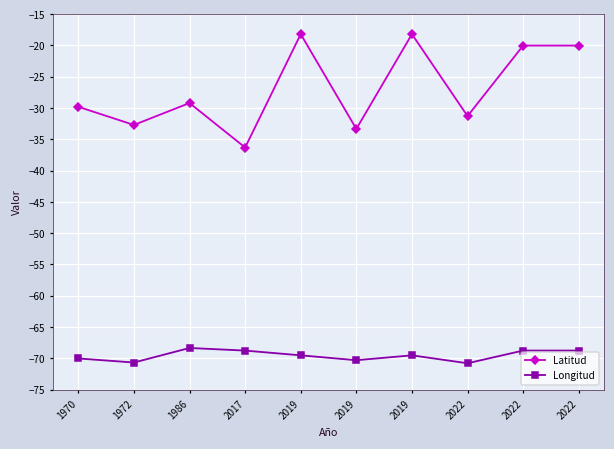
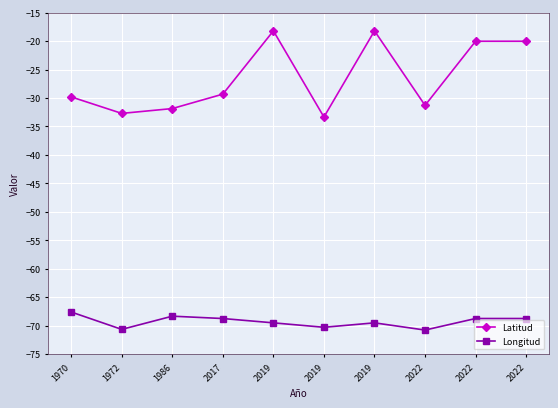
  {
    "Latitud": {
      "1970": -30,
      "1972": -33,
-     "1986": -29,
-     "2017": -36
+     "1986": -32,
+     "2017": -29
    },
    "Longitud": {
-     "1970": -70,
+     "1970": -68,
      "1972": -71,
      "1986": -68,
      "2017": -69
    }
  }
